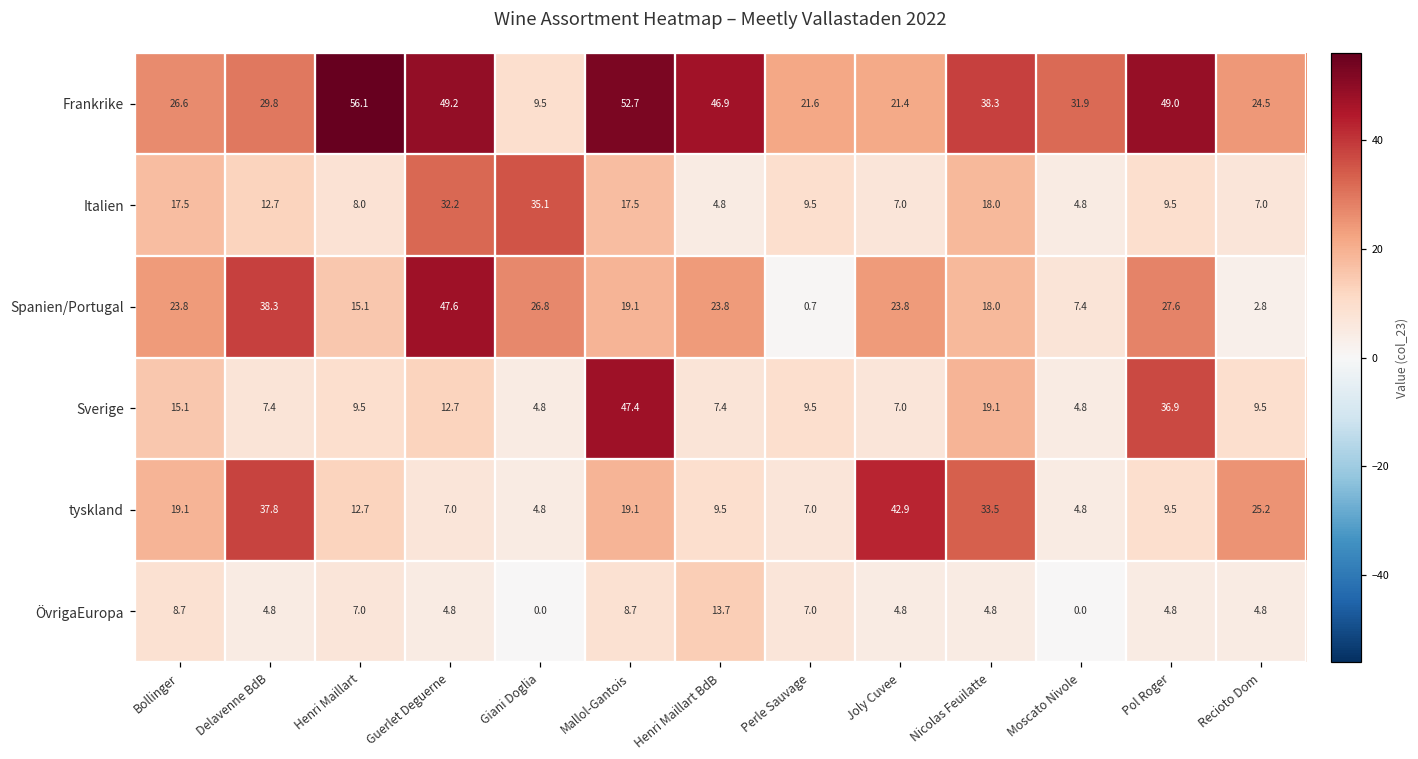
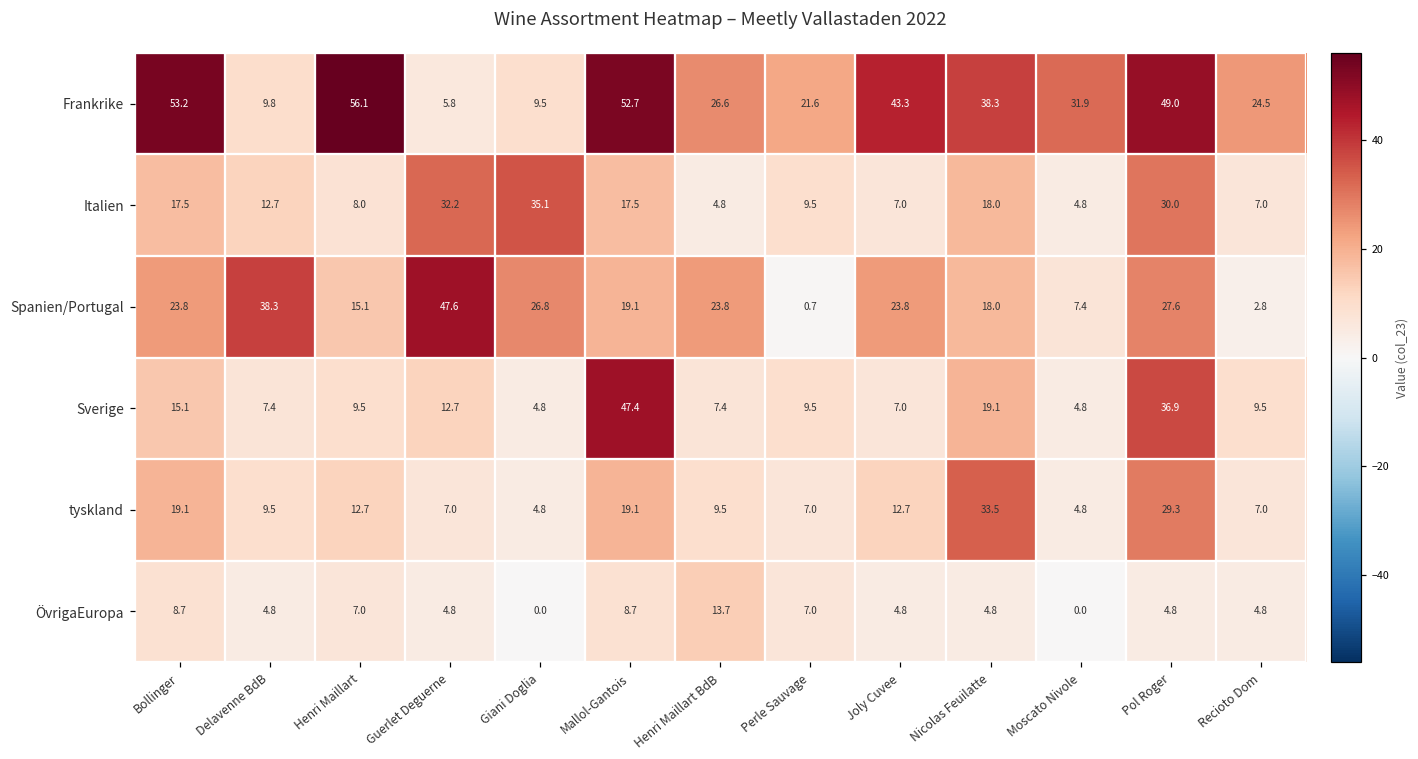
  {
    "Frankrike": {
-     "Bollinger": 26.6,
-     "Delavenne BdB": 29.8,
+     "Bollinger": 53.2,
+     "Delavenne BdB": 9.8,
      "Henri Maillart": 56.1,
-     "Guerlet Deguerne": 49.2,
+     "Guerlet Deguerne": 5.8,
      "Giani Doglia": 9.5,
      "Mallol-Gantois": 52.7,
-     "Henri Maillart BdB": 46.9,
+     "Henri Maillart BdB": 26.6,
      "Perle Sauvage": 21.6,
-     "Joly Cuvee": 21.4,
+     "Joly Cuvee": 43.3,
      "Nicolas Feuilatte": 38.3,
      "Moscato Nivole": 31.9,
      "Pol Roger": 49.0,
      "Recioto Dom": 24.5
    },
    "Italien": {
      "Bollinger": 17.5,
      "Delavenne BdB": 12.7,
      "Henri Maillart": 8.0,
      "Guerlet Deguerne": 32.2,
      "Giani Doglia": 35.1,
      "Mallol-Gantois": 17.5,
      "Henri Maillart BdB": 4.8,
      "Perle Sauvage": 9.5,
      "Joly Cuvee": 7.0,
      "Nicolas Feuilatte": 18.0,
      "Moscato Nivole": 4.8,
-     "Pol Roger": 9.5,
+     "Pol Roger": 30.0,
      "Recioto Dom": 7.0
    },
    "Spanien/Portugal": {
      "Bollinger": 23.8,
      "Delavenne BdB": 38.3,
      "Henri Maillart": 15.1,
      "Guerlet Deguerne": 47.6,
      "Giani Doglia": 26.8,
      "Mallol-Gantois": 19.1,
      "Henri Maillart BdB": 23.8,
      "Perle Sauvage": 0.7,
      "Joly Cuvee": 23.8,
      "Nicolas Feuilatte": 18.0,
      "Moscato Nivole": 7.4,
      "Pol Roger": 27.6,
      "Recioto Dom": 2.8
    },
    "Sverige": {
      "Bollinger": 15.1,
      "Delavenne BdB": 7.4,
      "Henri Maillart": 9.5,
      "Guerlet Deguerne": 12.7,
      "Giani Doglia": 4.8,
      "Mallol-Gantois": 47.4,
      "Henri Maillart BdB": 7.4,
      "Perle Sauvage": 9.5,
      "Joly Cuvee": 7.0,
      "Nicolas Feuilatte": 19.1,
      "Moscato Nivole": 4.8,
      "Pol Roger": 36.9,
      "Recioto Dom": 9.5
    },
    "tyskland": {
      "Bollinger": 19.1,
-     "Delavenne BdB": 37.8,
+     "Delavenne BdB": 9.5,
      "Henri Maillart": 12.7,
      "Guerlet Deguerne": 7.0,
      "Giani Doglia": 4.8,
      "Mallol-Gantois": 19.1,
      "Henri Maillart BdB": 9.5,
      "Perle Sauvage": 7.0,
-     "Joly Cuvee": 42.9,
+     "Joly Cuvee": 12.7,
      "Nicolas Feuilatte": 33.5,
      "Moscato Nivole": 4.8,
-     "Pol Roger": 9.5,
-     "Recioto Dom": 25.2
+     "Pol Roger": 29.3,
+     "Recioto Dom": 7.0
    },
    "ÖvrigaEuropa": {
      "Bollinger": 8.7,
      "Delavenne BdB": 4.8,
      "Henri Maillart": 7.0,
      "Guerlet Deguerne": 4.8,
      "Giani Doglia": 0.0,
      "Mallol-Gantois": 8.7,
      "Henri Maillart BdB": 13.7,
      "Perle Sauvage": 7.0,
      "Joly Cuvee": 4.8,
      "Nicolas Feuilatte": 4.8,
      "Moscato Nivole": 0.0,
      "Pol Roger": 4.8,
      "Recioto Dom": 4.8
    }
  }
